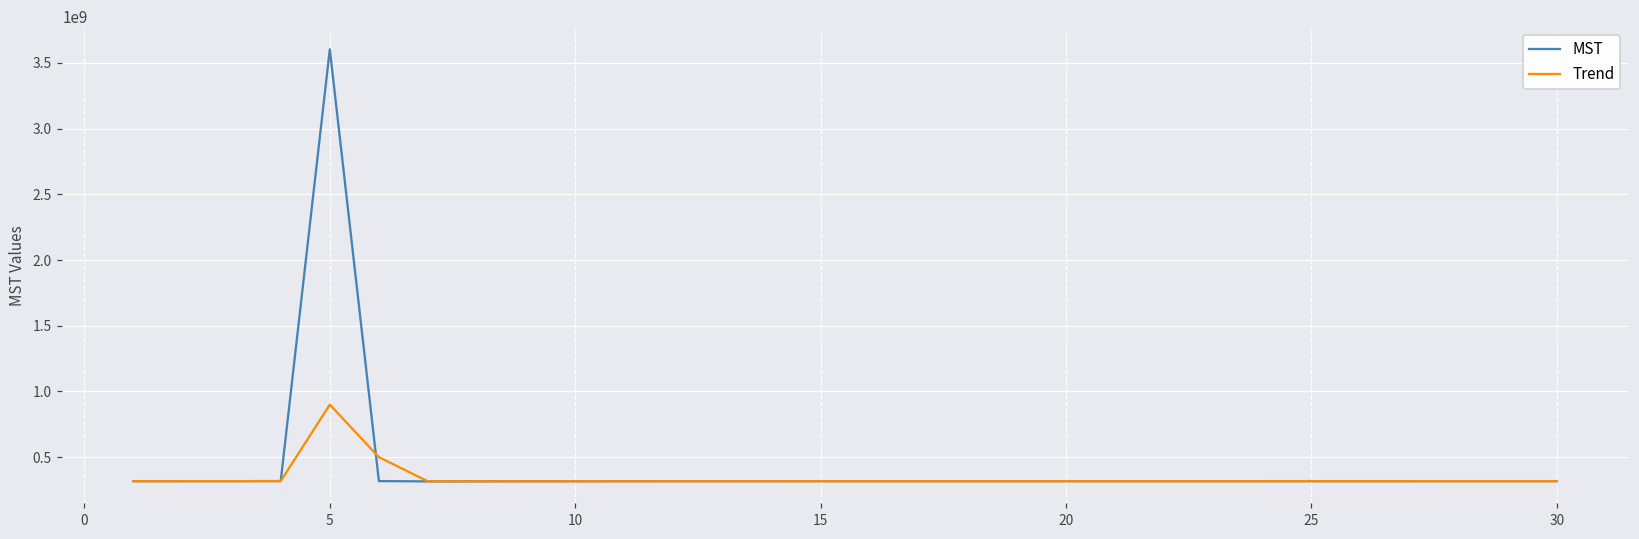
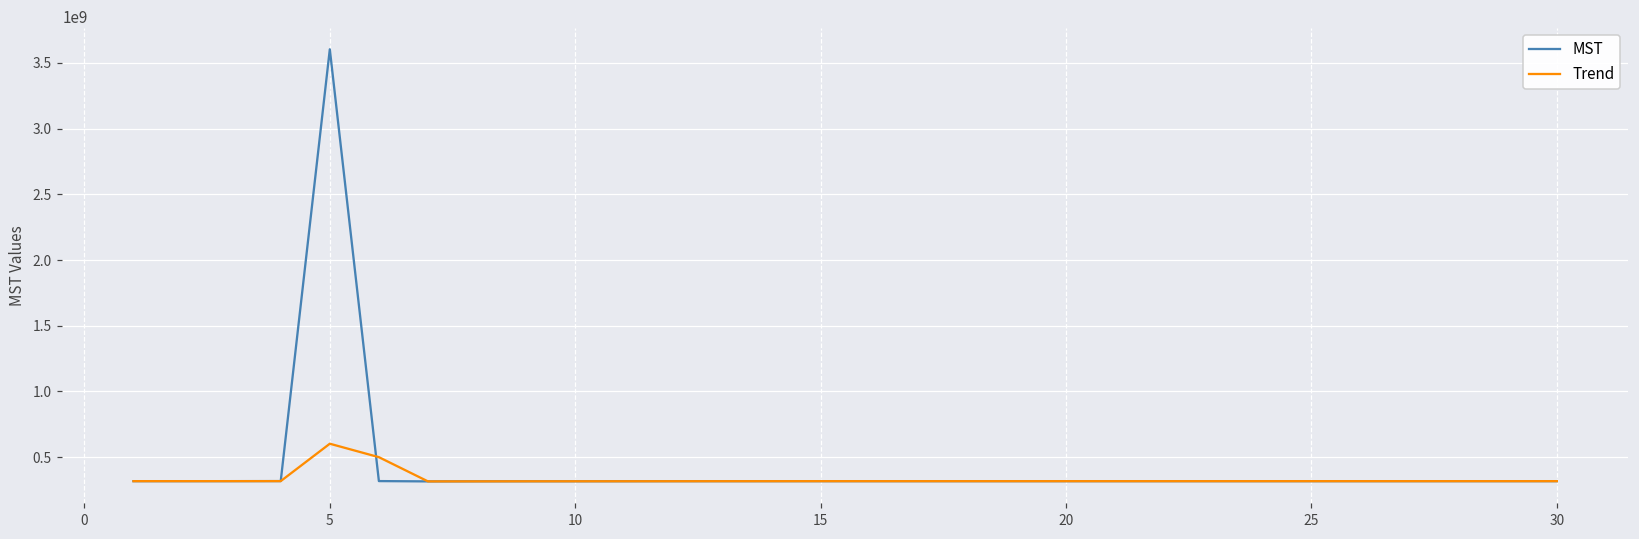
  {
    "MST": {
      "5": 3600000000
    },
    "Trend": {
-     "5": 900000000
+     "5": 600000000
    }
  }
